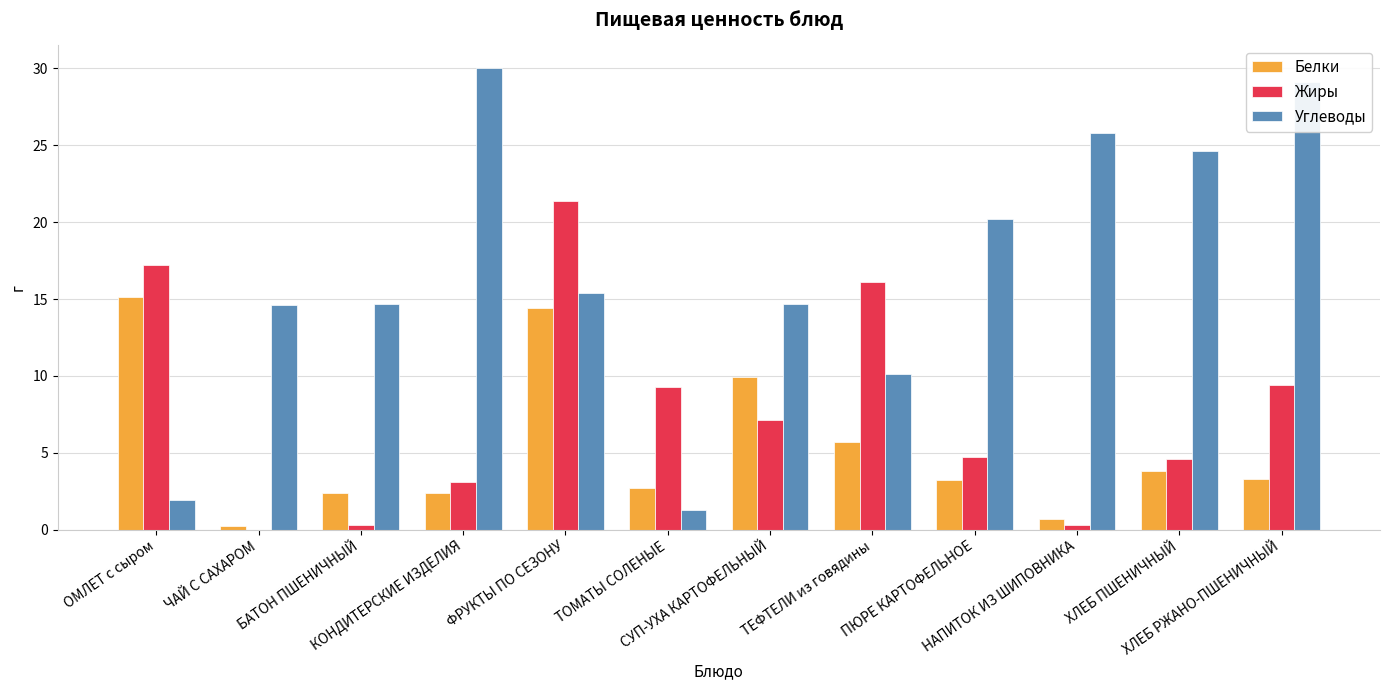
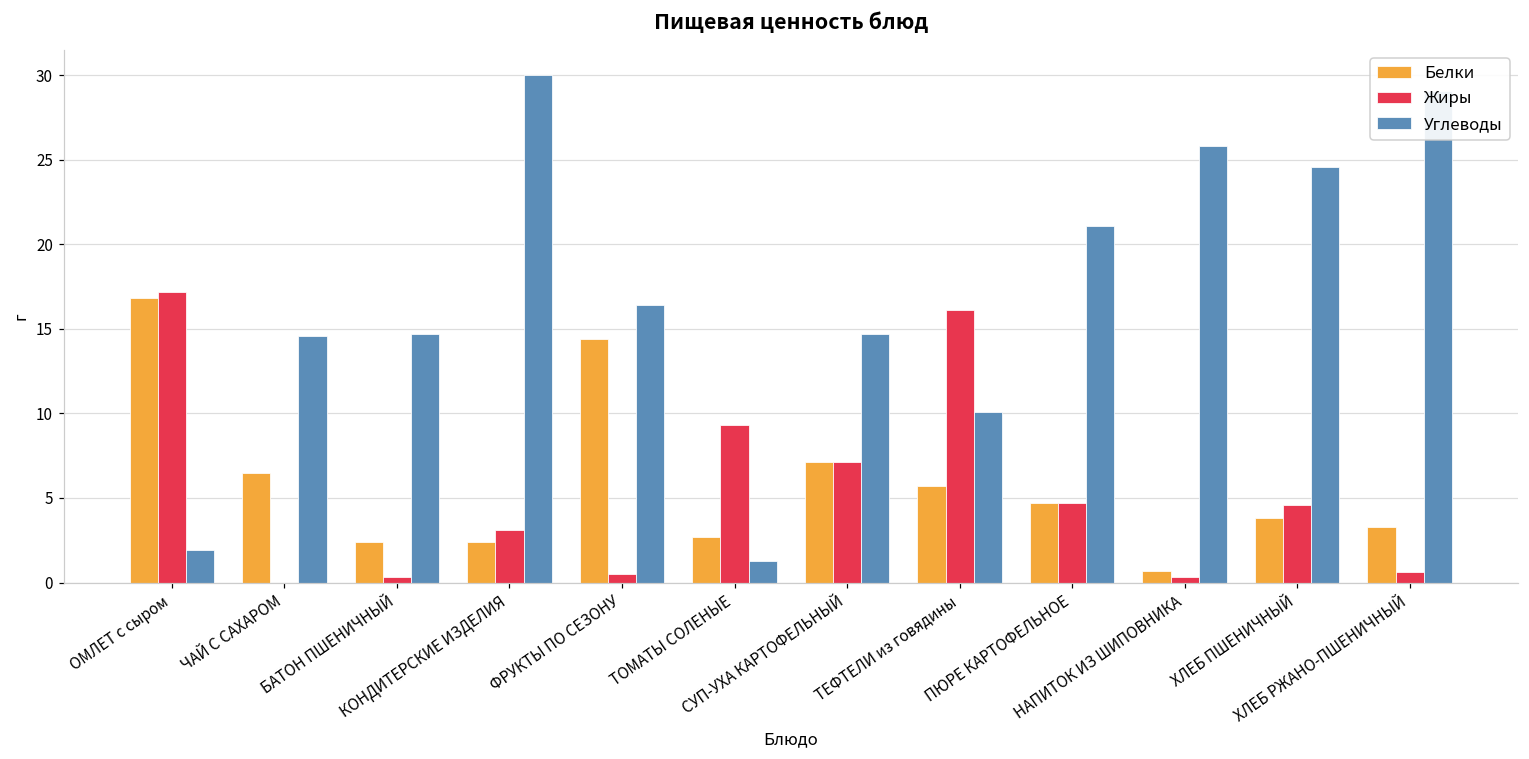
  {
    "Белки": {
-     "ОМЛЕТ с сыром": 15.1,
-     "ЧАЙ С САХАРОМ": 0.2,
+     "ОМЛЕТ с сыром": 16.8,
+     "ЧАЙ С САХАРОМ": 6.5,
      "БАТОН ПШЕНИЧНЫЙ": 2.4,
      "КОНДИТЕРСКИЕ ИЗДЕЛИЯ": 2.4,
      "ФРУКТЫ ПО СЕЗОНУ": 14.4,
      "ТОМАТЫ СОЛЕНЫЕ": 2.7,
-     "СУП-УХА КАРТОФЕЛЬНЫЙ": 9.9,
+     "СУП-УХА КАРТОФЕЛЬНЫЙ": 7.1,
      "ТЕФТЕЛИ из говядины": 5.7,
-     "ПЮРЕ КАРТОФЕЛЬНОЕ": 3.2,
+     "ПЮРЕ КАРТОФЕЛЬНОЕ": 4.7,
      "НАПИТОК ИЗ ШИПОВНИКА": 0.7,
      "ХЛЕБ ПШЕНИЧНЫЙ": 3.8,
      "ХЛЕБ РЖАНО-ПШЕНИЧНЫЙ": 3.3
    },
    "Жиры": {
      "ОМЛЕТ с сыром": 17.2,
      "ЧАЙ С САХАРОМ": 0.0,
      "БАТОН ПШЕНИЧНЫЙ": 0.3,
      "КОНДИТЕРСКИЕ ИЗДЕЛИЯ": 3.1,
-     "ФРУКТЫ ПО СЕЗОНУ": 21.4,
+     "ФРУКТЫ ПО СЕЗОНУ": 0.5,
      "ТОМАТЫ СОЛЕНЫЕ": 9.3,
      "СУП-УХА КАРТОФЕЛЬНЫЙ": 7.1,
      "ТЕФТЕЛИ из говядины": 16.1,
      "ПЮРЕ КАРТОФЕЛЬНОЕ": 4.7,
      "НАПИТОК ИЗ ШИПОВНИКА": 0.3,
      "ХЛЕБ ПШЕНИЧНЫЙ": 4.6,
-     "ХЛЕБ РЖАНО-ПШЕНИЧНЫЙ": 9.4
+     "ХЛЕБ РЖАНО-ПШЕНИЧНЫЙ": 0.6
    },
    "Углеводы": {
      "ОМЛЕТ с сыром": 1.9,
      "ЧАЙ С САХАРОМ": 14.6,
      "БАТОН ПШЕНИЧНЫЙ": 14.7,
      "КОНДИТЕРСКИЕ ИЗДЕЛИЯ": 30.0,
-     "ФРУКТЫ ПО СЕЗОНУ": 15.4,
+     "ФРУКТЫ ПО СЕЗОНУ": 16.4,
      "ТОМАТЫ СОЛЕНЫЕ": 1.3,
      "СУП-УХА КАРТОФЕЛЬНЫЙ": 14.7,
      "ТЕФТЕЛИ из говядины": 10.1,
-     "ПЮРЕ КАРТОФЕЛЬНОЕ": 20.2,
+     "ПЮРЕ КАРТОФЕЛЬНОЕ": 21.1,
      "НАПИТОК ИЗ ШИПОВНИКА": 25.8,
      "ХЛЕБ ПШЕНИЧНЫЙ": 24.6
    }
  }
